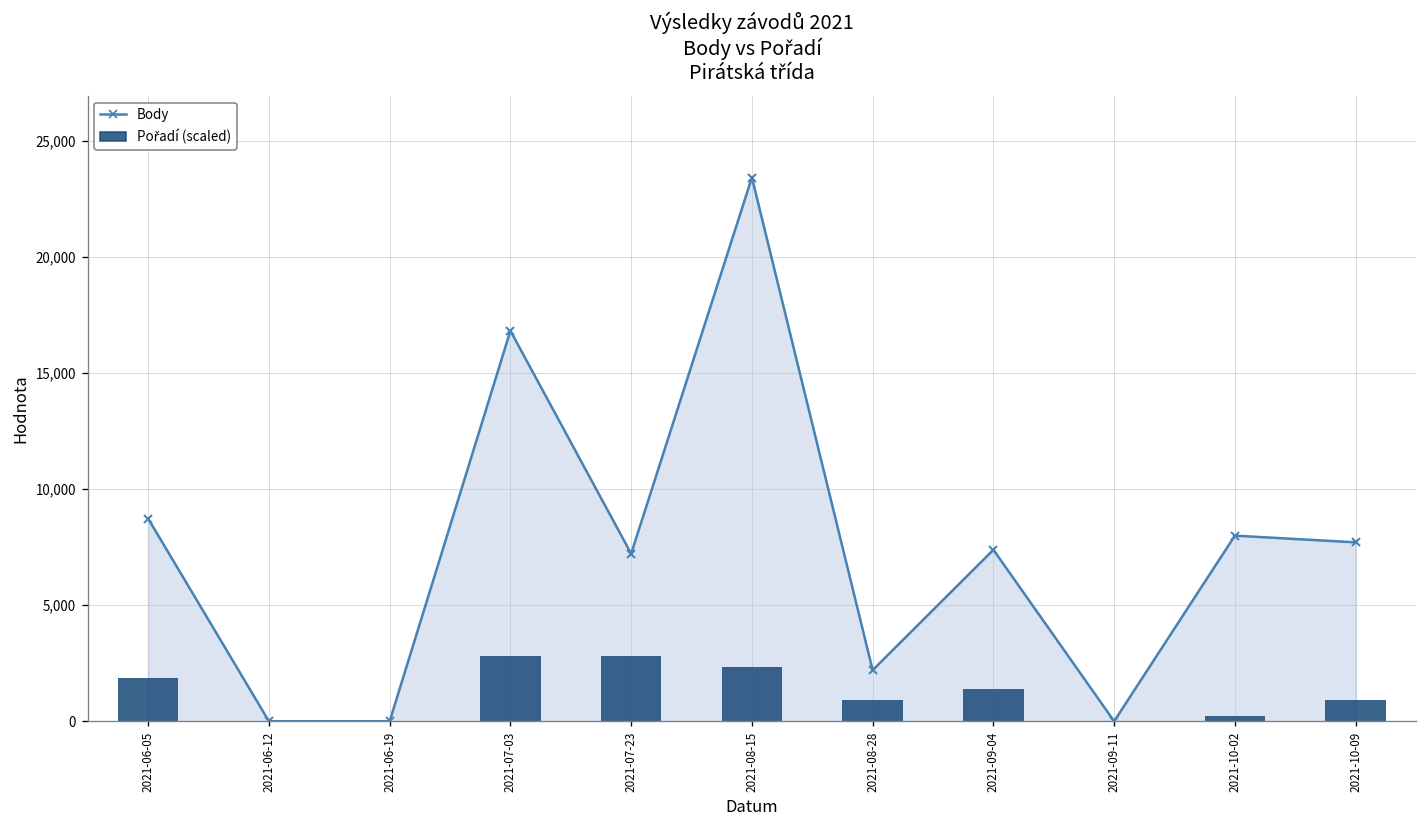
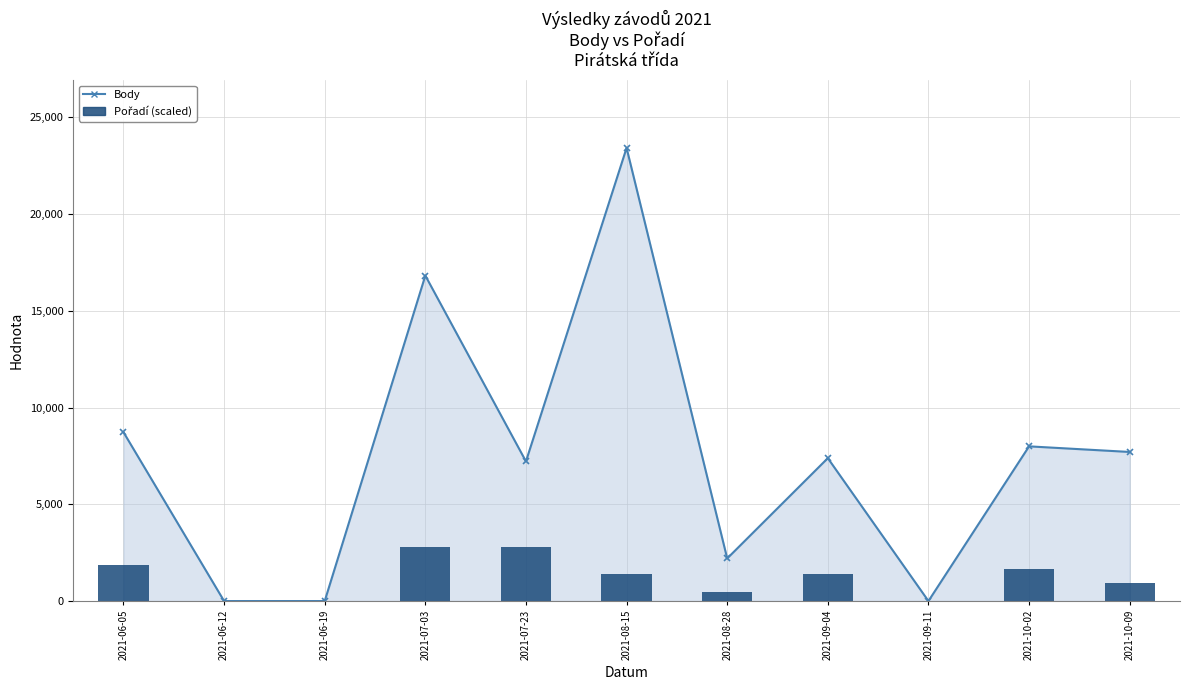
  {
    "Pořadí (scaled)": {
      "2021-06-05": "1,900",
      "2021-06-12": "0",
      "2021-06-19": "0",
      "2021-07-03": "2,800",
      "2021-07-23": "2,800",
-     "2021-08-15": "2,300",
-     "2021-08-28": "900",
+     "2021-08-15": "1,400",
+     "2021-08-28": "500",
      "2021-09-04": "1,400",
      "2021-09-11": "0",
-     "2021-10-02": "200",
+     "2021-10-02": "1,600",
      "2021-10-09": "900"
    }
  }
